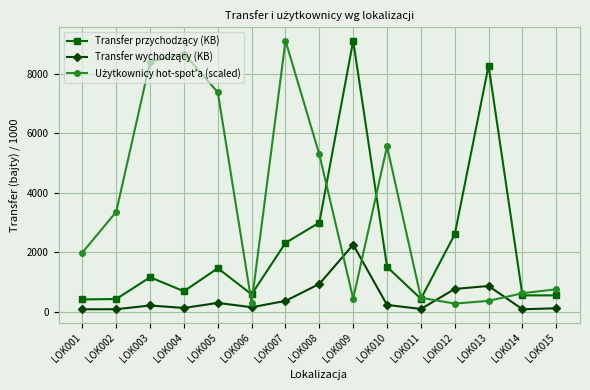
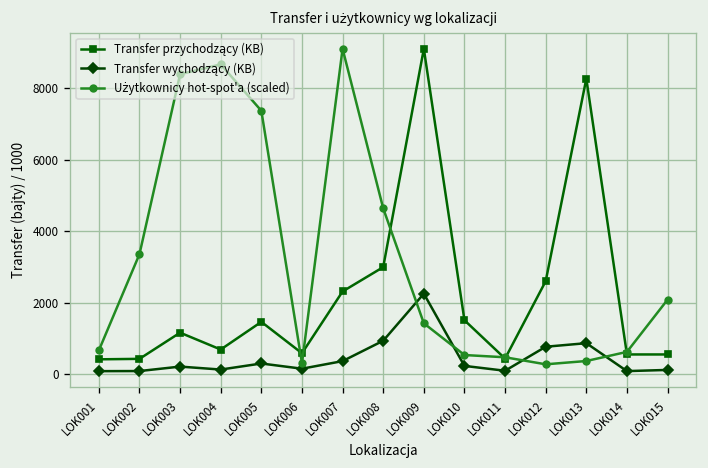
  {
    "Użytkownicy hot-spot'a (scaled)": {
-     "LOK001": 2000,
+     "LOK001": 700,
      "LOK002": 3400,
      "LOK005": 7400,
      "LOK006": 300,
      "LOK007": 9100,
-     "LOK008": 5300,
-     "LOK009": 500,
-     "LOK010": 5600,
+     "LOK008": 4600,
+     "LOK009": 1400,
+     "LOK010": 500,
      "LOK012": 300,
      "LOK013": 400,
-     "LOK015": 800
+     "LOK015": 2100
    }
  }
